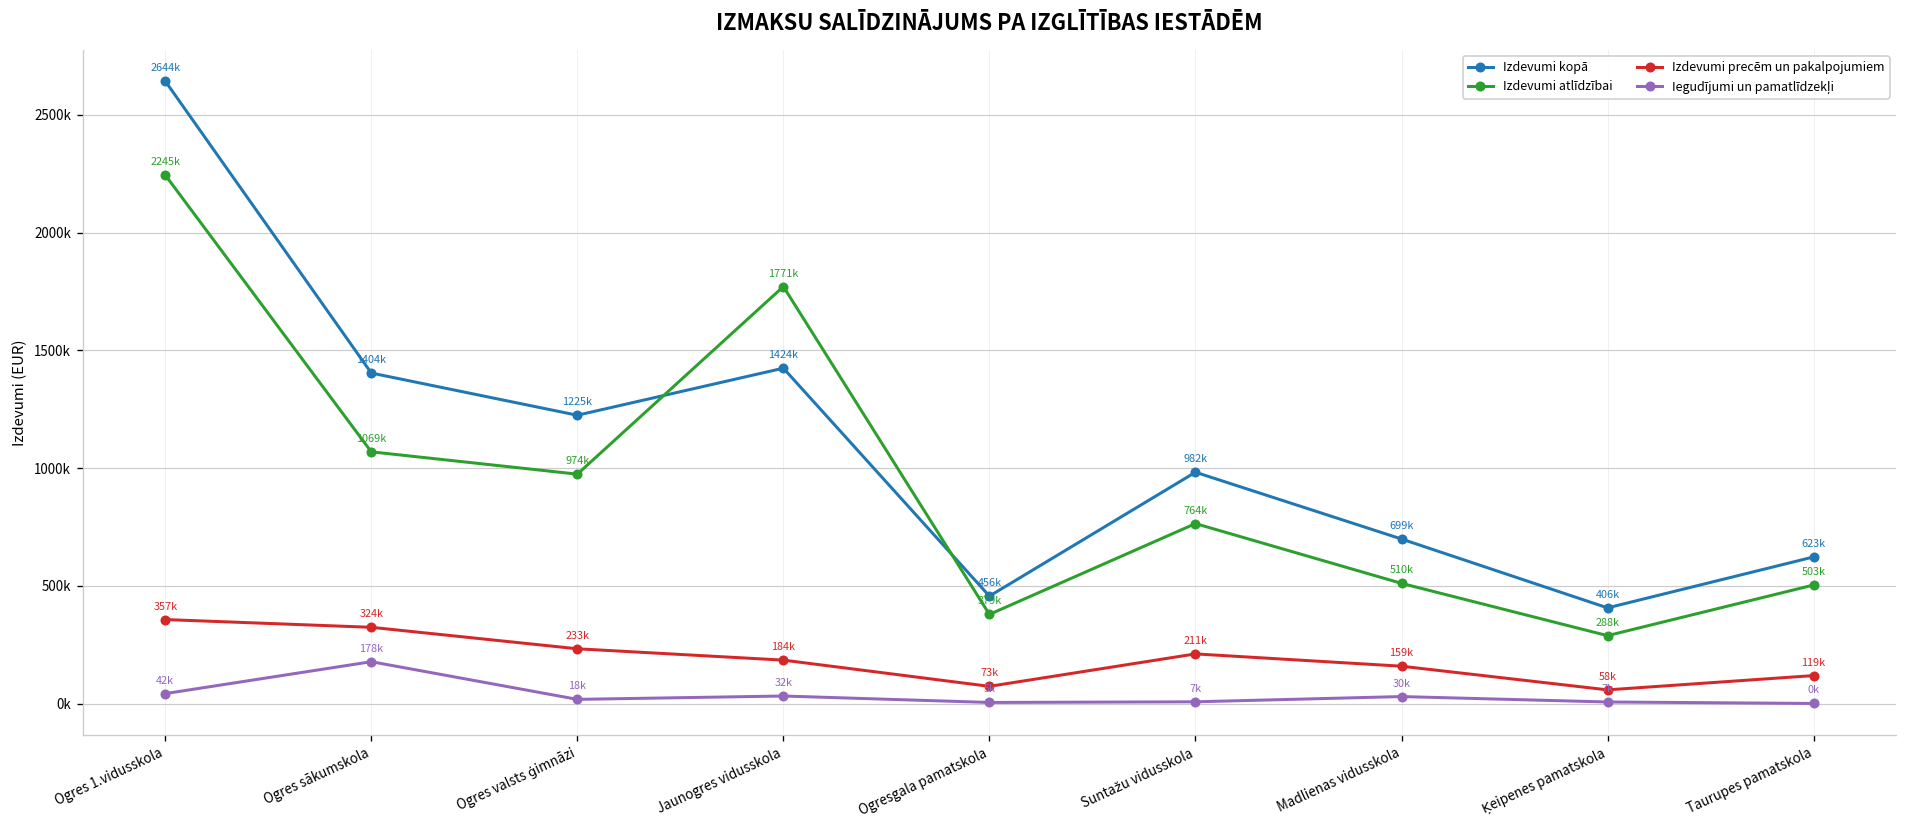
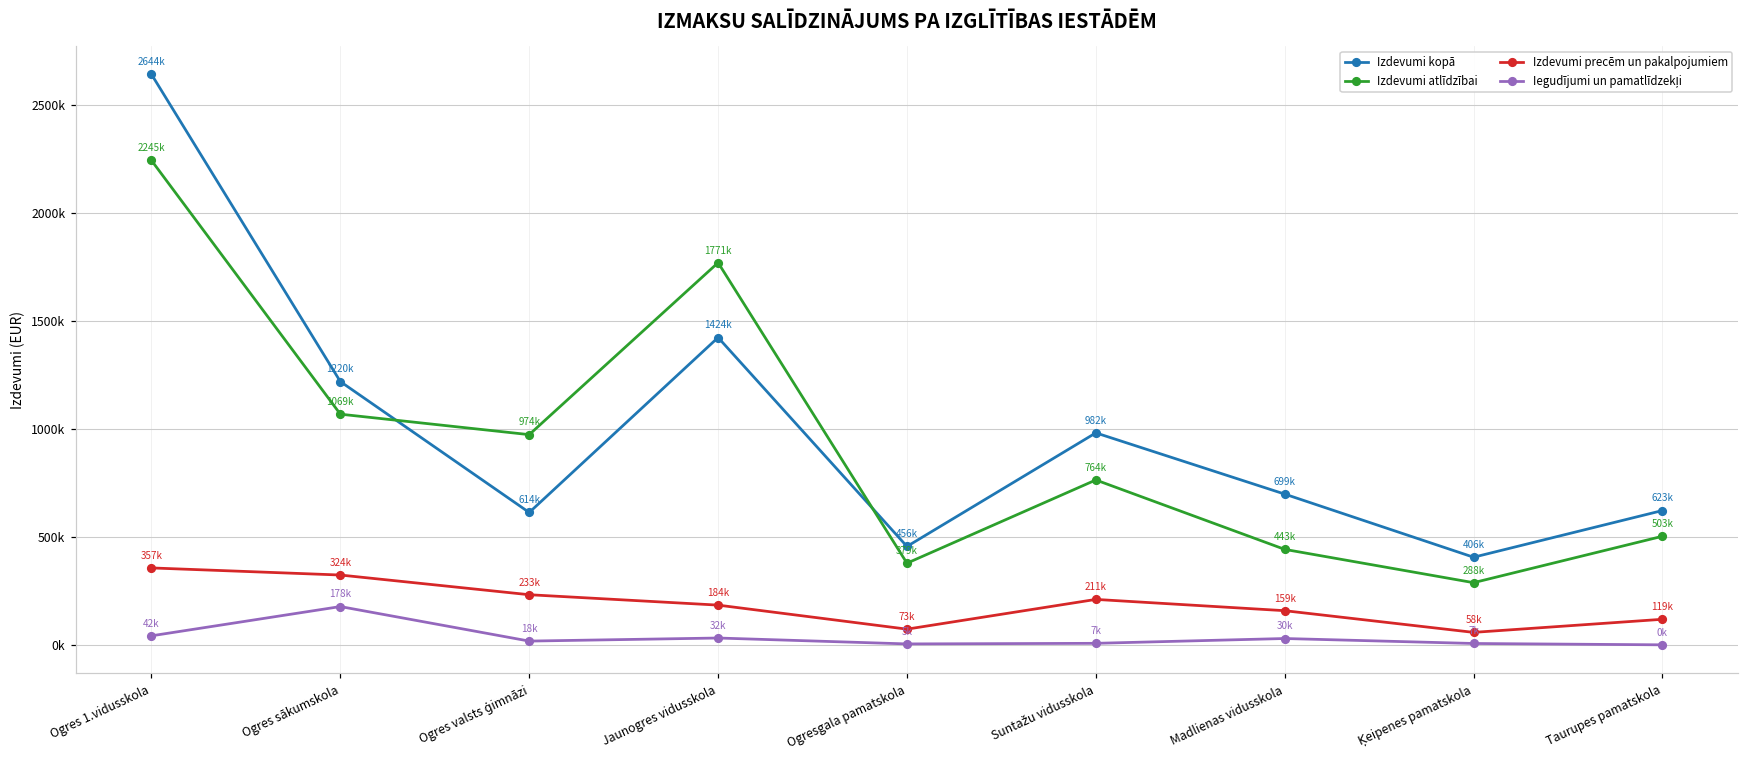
  {
    "Izdevumi kopā": {
      "Ogres 1.vidusskola": "2644k",
-     "Ogres sākumskola": "1404k",
-     "Ogres valsts ģimnāzi": "1225k",
+     "Ogres sākumskola": "1220k",
+     "Ogres valsts ģimnāzi": "614k",
      "Jaunogres vidusskola": "1424k",
      "Ogresgala pamatskola": "456k",
      "Suntažu vidusskola": "982k",
      "Madlienas vidusskola": "699k",
      "Ķeipenes pamatskola": "406k",
      "Taurupes pamatskola": "623k"
    },
    "Izdevumi atlīdzībai": {
      "Ogres 1.vidusskola": "2245k",
      "Ogres sākumskola": "1069k",
      "Ogres valsts ģimnāzi": "974k",
      "Jaunogres vidusskola": "1771k",
      "Suntažu vidusskola": "764k",
-     "Madlienas vidusskola": "510k",
+     "Madlienas vidusskola": "443k",
      "Ķeipenes pamatskola": "288k",
      "Taurupes pamatskola": "503k"
    },
    "Izdevumi precēm un pakalpojumiem": {
      "Ogres 1.vidusskola": "357k",
      "Ogres sākumskola": "324k",
      "Ogres valsts ģimnāzi": "233k",
      "Jaunogres vidusskola": "184k",
      "Ogresgala pamatskola": "73k",
      "Suntažu vidusskola": "211k",
      "Madlienas vidusskola": "159k",
      "Ķeipenes pamatskola": "58k",
      "Taurupes pamatskola": "119k"
    },
    "Iegudījumi un pamatlīdzekļi": {
      "Ogres 1.vidusskola": "42k",
      "Ogres sākumskola": "178k",
      "Ogres valsts ģimnāzi": "18k",
      "Jaunogres vidusskola": "32k",
      "Suntažu vidusskola": "7k",
      "Madlienas vidusskola": "30k"
    }
  }
